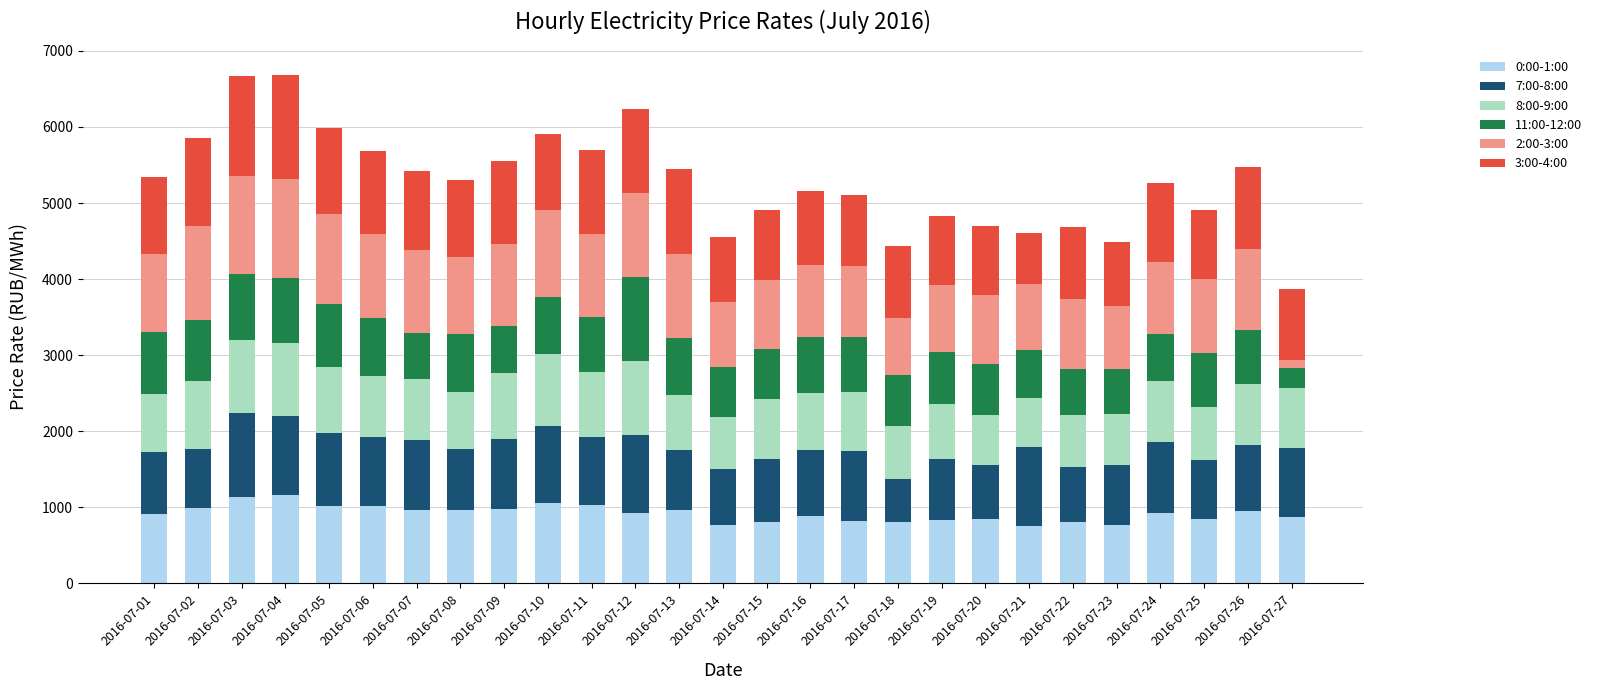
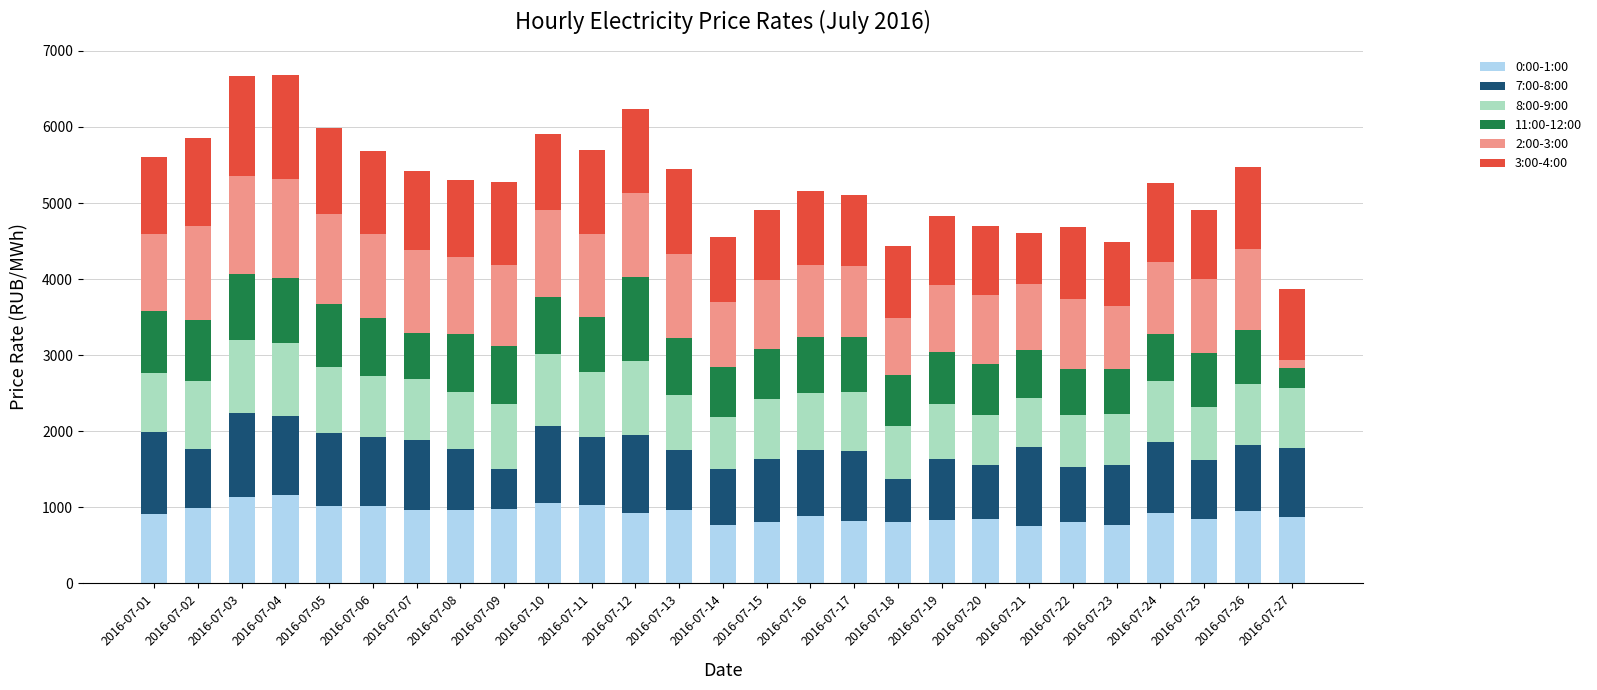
  {
    "7:00-8:00": {
-     "2016-07-01": 800,
+     "2016-07-01": 1100,
      "2016-07-02": 800,
      "2016-07-03": 1100,
      "2016-07-04": 1000,
      "2016-07-05": 1000,
      "2016-07-06": 900,
      "2016-07-07": 900,
      "2016-07-08": 800,
-     "2016-07-09": 900,
+     "2016-07-09": 500,
      "2016-07-10": 1000,
      "2016-07-11": 900,
      "2016-07-12": 1000,
      "2016-07-13": 800,
      "2016-07-14": 700,
      "2016-07-15": 800,
      "2016-07-16": 900,
      "2016-07-17": 900,
      "2016-07-18": 600,
      "2016-07-19": 800,
      "2016-07-20": 700,
      "2016-07-21": 1000,
      "2016-07-22": 700,
      "2016-07-23": 800,
      "2016-07-24": 900,
      "2016-07-25": 800,
      "2016-07-26": 900,
      "2016-07-27": 900
    },
    "11:00-12:00": {
      "2016-07-01": 800,
      "2016-07-02": 800,
      "2016-07-03": 900,
      "2016-07-04": 900,
      "2016-07-05": 800,
      "2016-07-06": 800,
      "2016-07-07": 600,
      "2016-07-08": 800,
-     "2016-07-09": 600,
+     "2016-07-09": 800,
      "2016-07-10": 700,
      "2016-07-11": 700,
      "2016-07-12": 1100,
      "2016-07-13": 800,
      "2016-07-14": 700,
      "2016-07-15": 700,
      "2016-07-16": 700,
      "2016-07-17": 700,
      "2016-07-18": 700,
      "2016-07-19": 700,
      "2016-07-20": 700,
      "2016-07-21": 600,
      "2016-07-22": 600,
      "2016-07-23": 600,
      "2016-07-24": 600,
      "2016-07-25": 700,
      "2016-07-26": 700,
      "2016-07-27": 300
    },
    "2:00-3:00": {
      "2016-07-01": 1000,
      "2016-07-02": 1200,
      "2016-07-03": 1300,
      "2016-07-04": 1300,
      "2016-07-05": 1200,
      "2016-07-06": 1100,
      "2016-07-07": 1100,
      "2016-07-08": 1000,
      "2016-07-09": 1100,
      "2016-07-10": 1100,
      "2016-07-11": 1100,
      "2016-07-12": 1100,
      "2016-07-13": 1100,
      "2016-07-14": 800,
      "2016-07-15": 900,
      "2016-07-16": 900,
      "2016-07-17": 900,
      "2016-07-18": 700,
      "2016-07-19": 900,
      "2016-07-20": 900,
      "2016-07-21": 900,
      "2016-07-22": 900,
      "2016-07-23": 800,
      "2016-07-24": 900,
      "2016-07-25": 1000,
      "2016-07-26": 1100,
      "2016-07-27": 100
    },
    "3:00-4:00": {
      "2016-07-01": 1000,
      "2016-07-02": 1100,
      "2016-07-03": 1300,
      "2016-07-04": 1400,
      "2016-07-05": 1100,
      "2016-07-06": 1100,
      "2016-07-07": 1000,
      "2016-07-08": 1000,
      "2016-07-09": 1100,
      "2016-07-10": 1000,
      "2016-07-11": 1100,
      "2016-07-12": 1100,
      "2016-07-13": 1100,
      "2016-07-14": 900,
      "2016-07-15": 900,
      "2016-07-16": 1000,
      "2016-07-17": 900,
      "2016-07-18": 1000,
      "2016-07-19": 900,
      "2016-07-20": 900,
      "2016-07-21": 700,
      "2016-07-22": 900,
      "2016-07-23": 800,
      "2016-07-24": 1000,
      "2016-07-25": 900,
      "2016-07-26": 1100,
      "2016-07-27": 900
    }
  }
